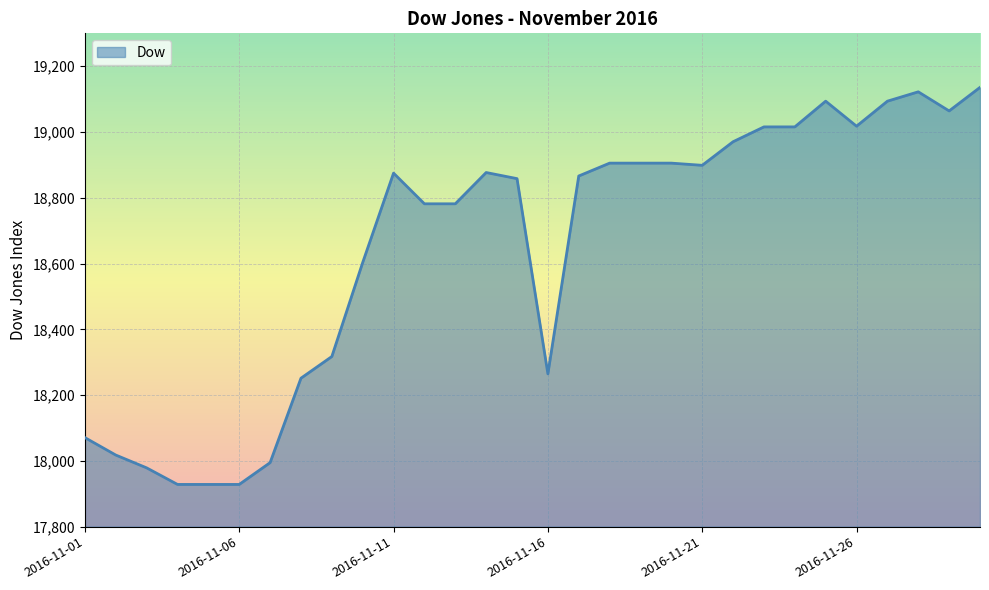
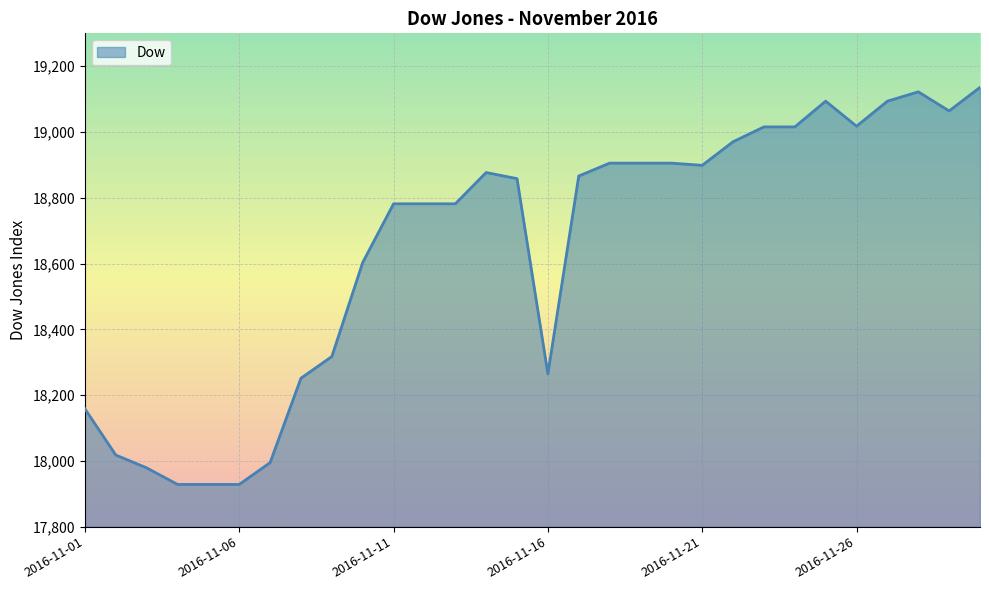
  {
-   "2016-11-01": "18,070",
+   "2016-11-01": "18,160",
    "2016-11-06": "17,930",
-   "2016-11-11": "18,870",
+   "2016-11-11": "18,780",
    "2016-11-16": "18,260",
    "2016-11-21": "18,900",
    "2016-11-26": "19,020"
  }
